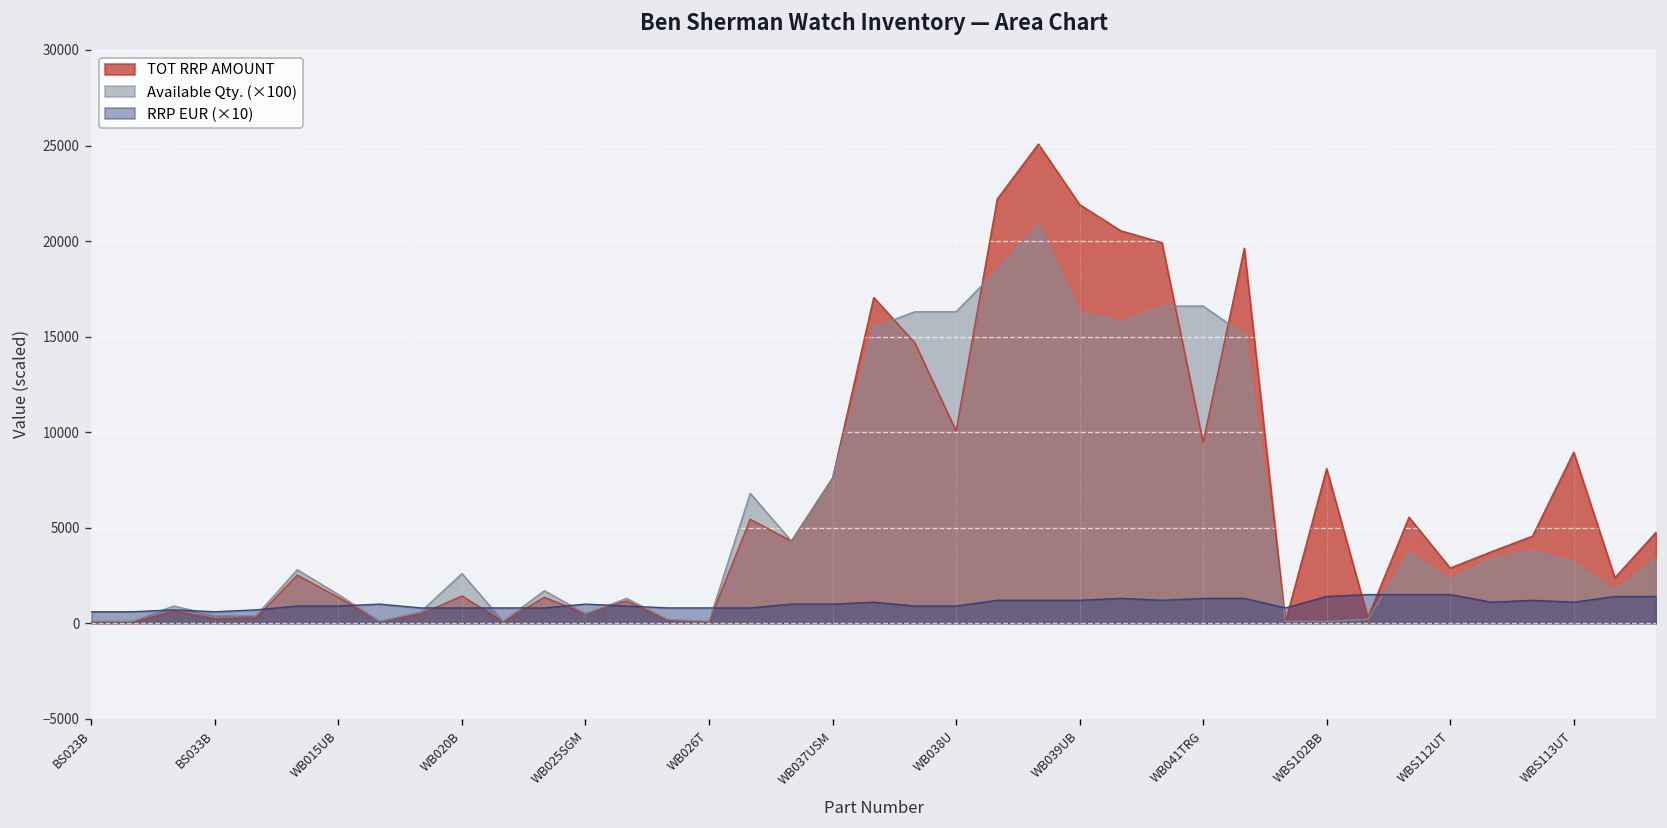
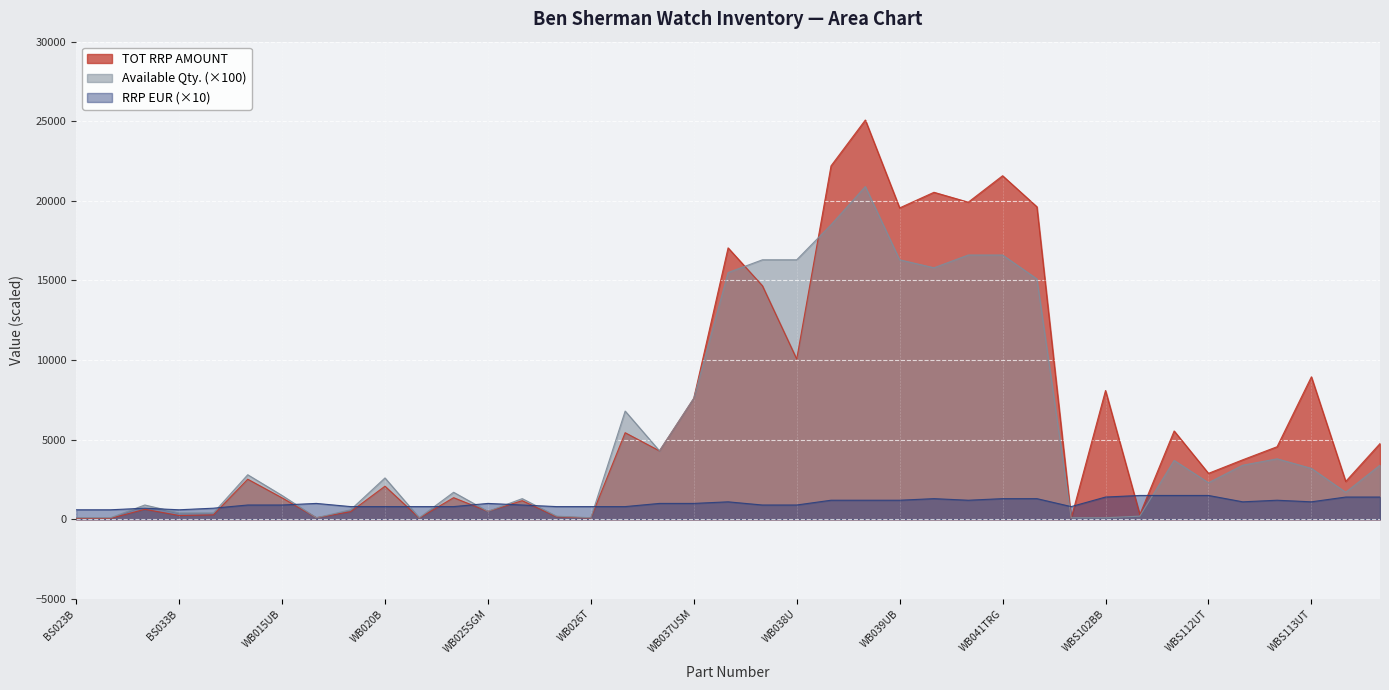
  {
    "TOT RRP AMOUNT": {
-     "WB020B": 1400,
+     "WB020B": 2100,
      "WB038U": 10100,
-     "WB039UB": 21900,
-     "WB041TRG": 9500,
+     "WB039UB": 19600,
+     "WB041TRG": 21600,
      "WBS102BB": 8100,
      "WBS112UT": 2900,
      "WBS113UT": 9000
    }
  }
